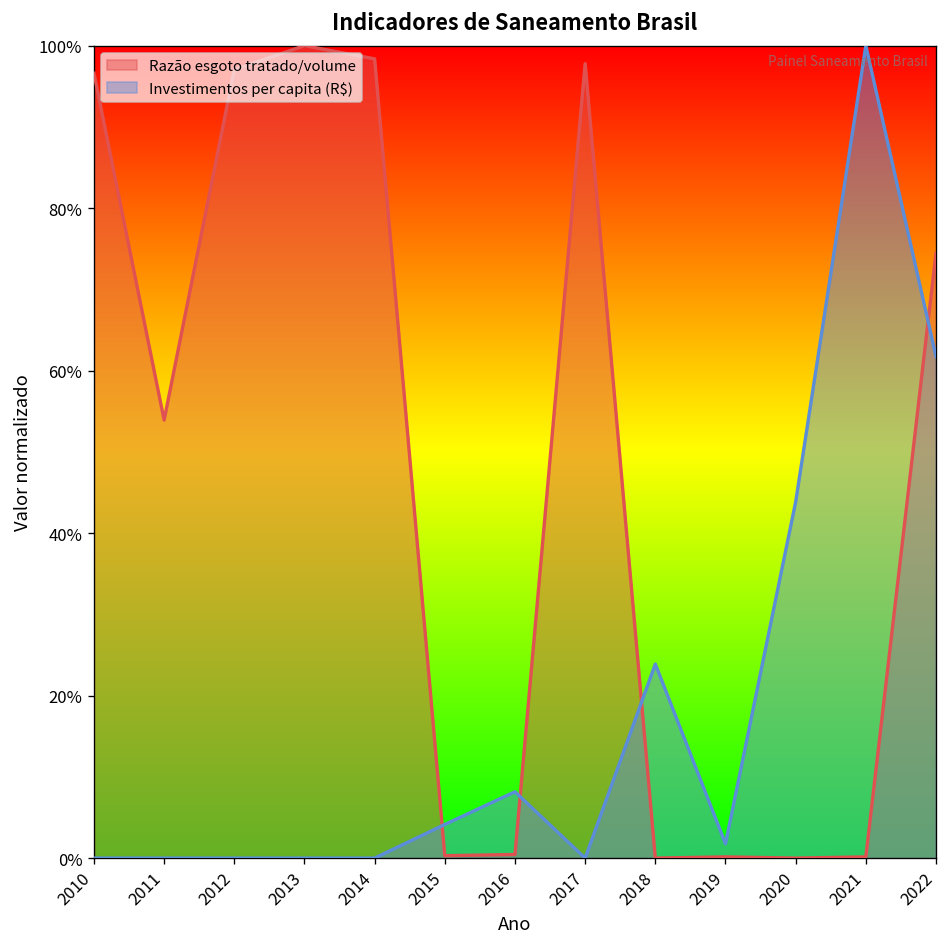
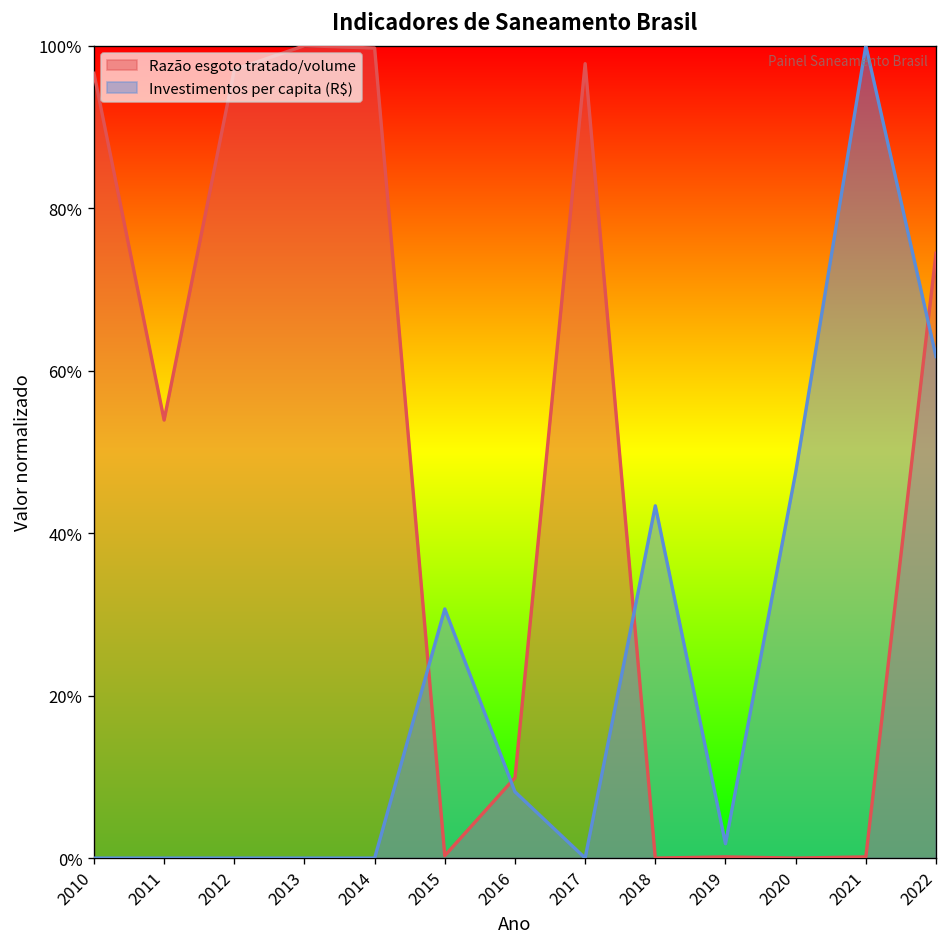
  {
    "Razão esgoto tratado/volume": {
      "2010": "97%",
      "2011": "54%",
      "2013": "100%",
-     "2014": "98%",
+     "2014": "100%",
      "2015": "0%",
-     "2016": "0%",
+     "2016": "10%",
      "2017": "98%",
      "2018": "0%",
      "2019": "0%",
      "2020": "0%",
      "2021": "0%",
      "2022": "74%"
    },
    "Investimentos per capita (R$)": {
      "2010": "0%",
      "2011": "0%",
      "2012": "0%",
      "2013": "0%",
      "2014": "0%",
-     "2015": "4%",
+     "2015": "31%",
      "2016": "8%",
      "2017": "0%",
-     "2018": "24%",
+     "2018": "43%",
      "2019": "2%",
-     "2020": "44%",
+     "2020": "47%",
      "2021": "100%",
      "2022": "62%"
    }
  }
